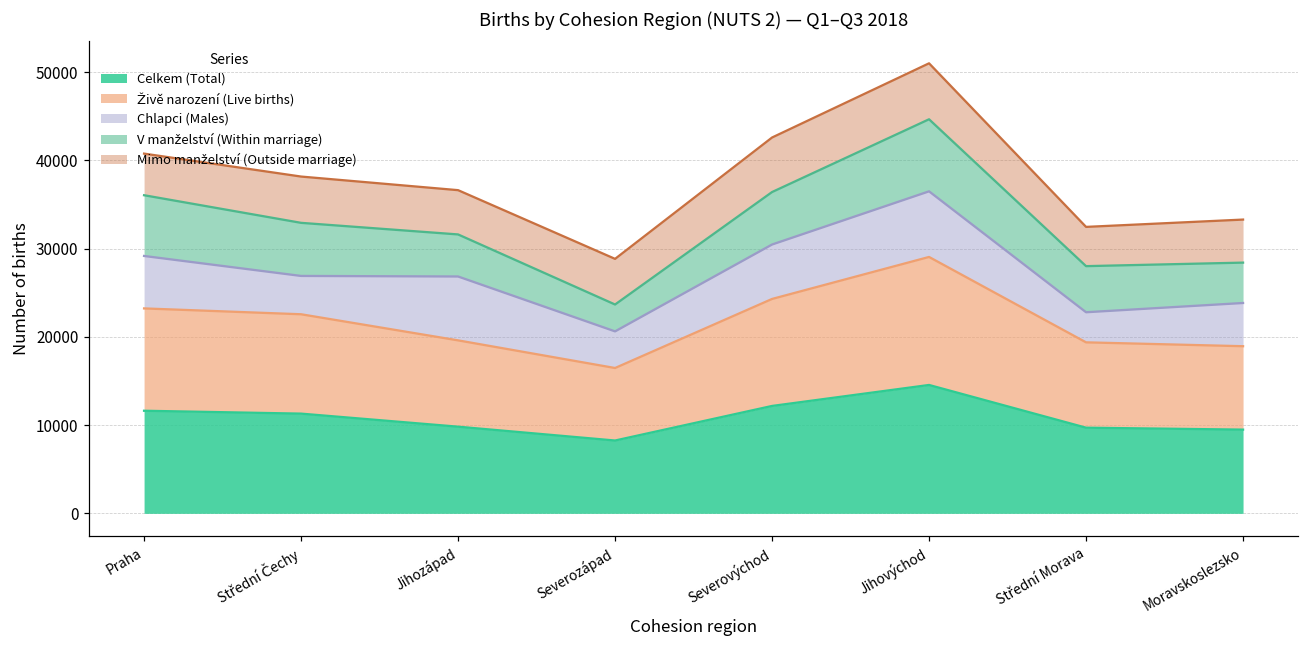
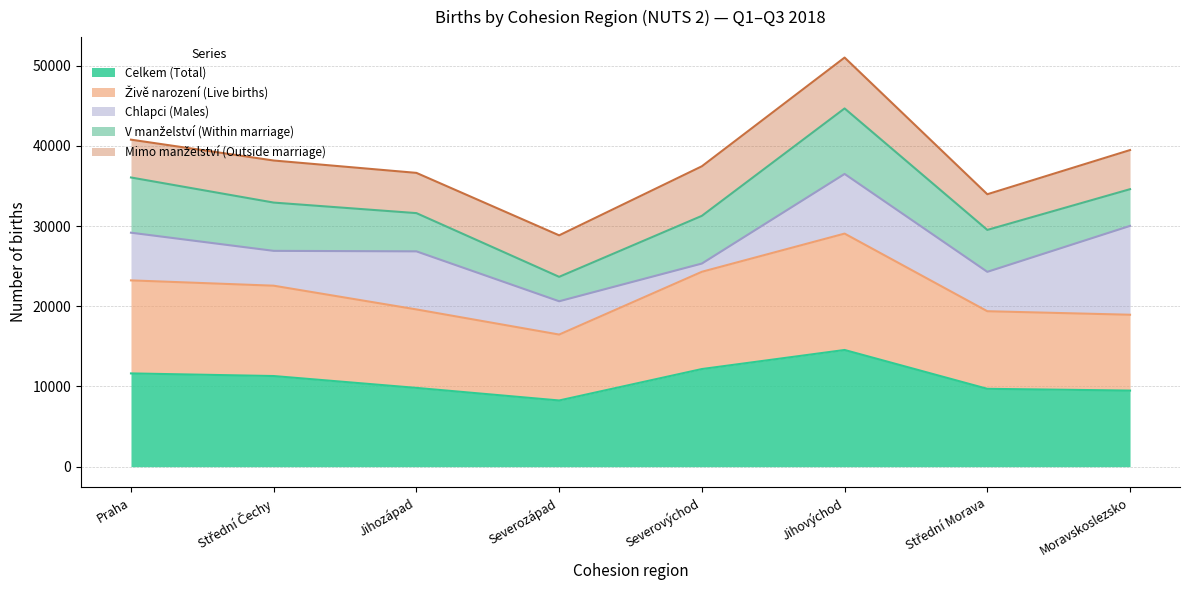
  {
    "Chlapci (Males)": {
      "Praha": 6000,
      "Střední Čechy": 4000,
      "Jihozápad": 7000,
      "Severozápad": 4000,
-     "Severovýchod": 6000,
+     "Severovýchod": 1000,
      "Jihovýchod": 7000,
-     "Střední Morava": 3000,
-     "Moravskoslezsko": 5000
+     "Střední Morava": 5000,
+     "Moravskoslezsko": 11000
    }
  }
